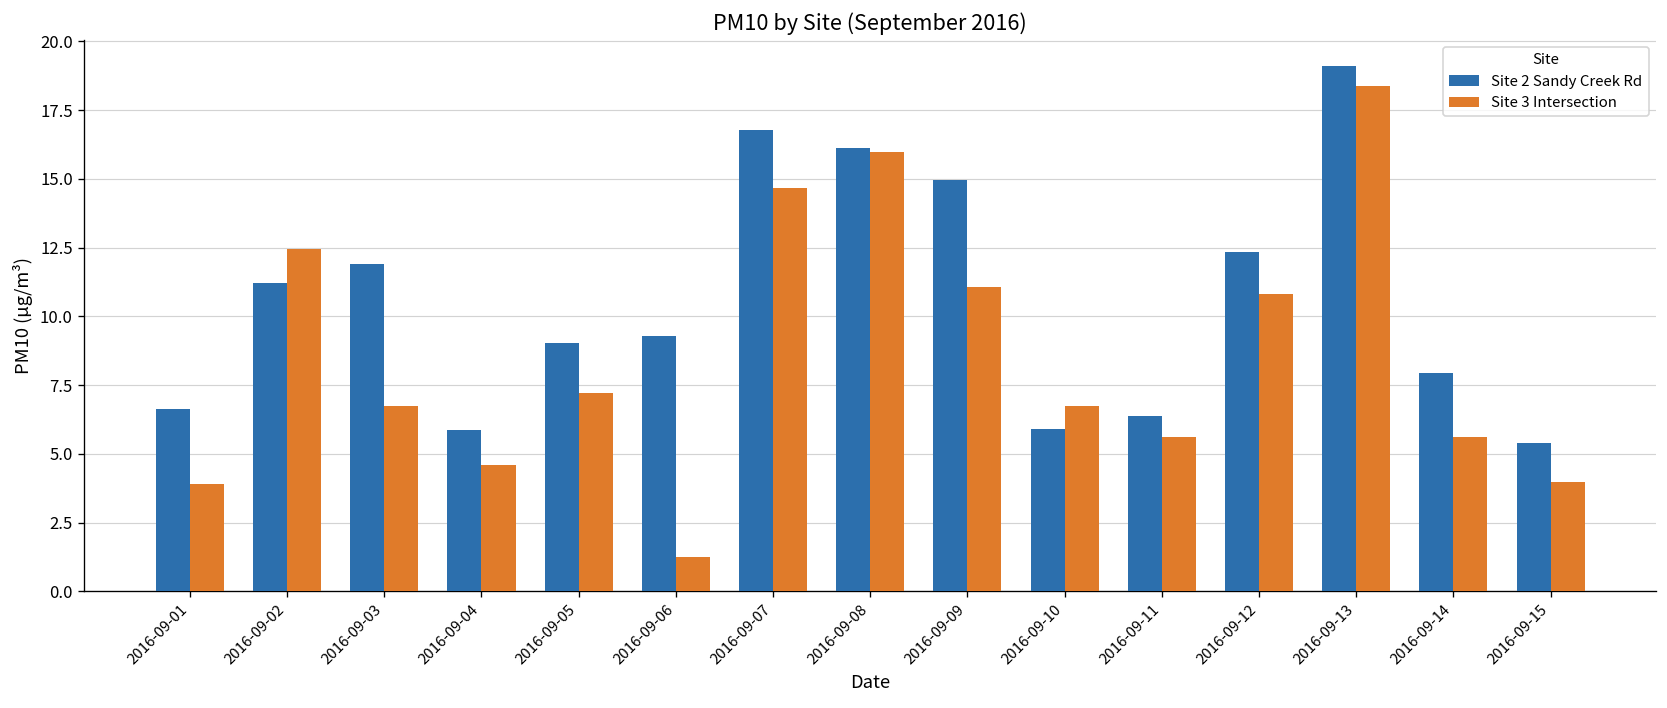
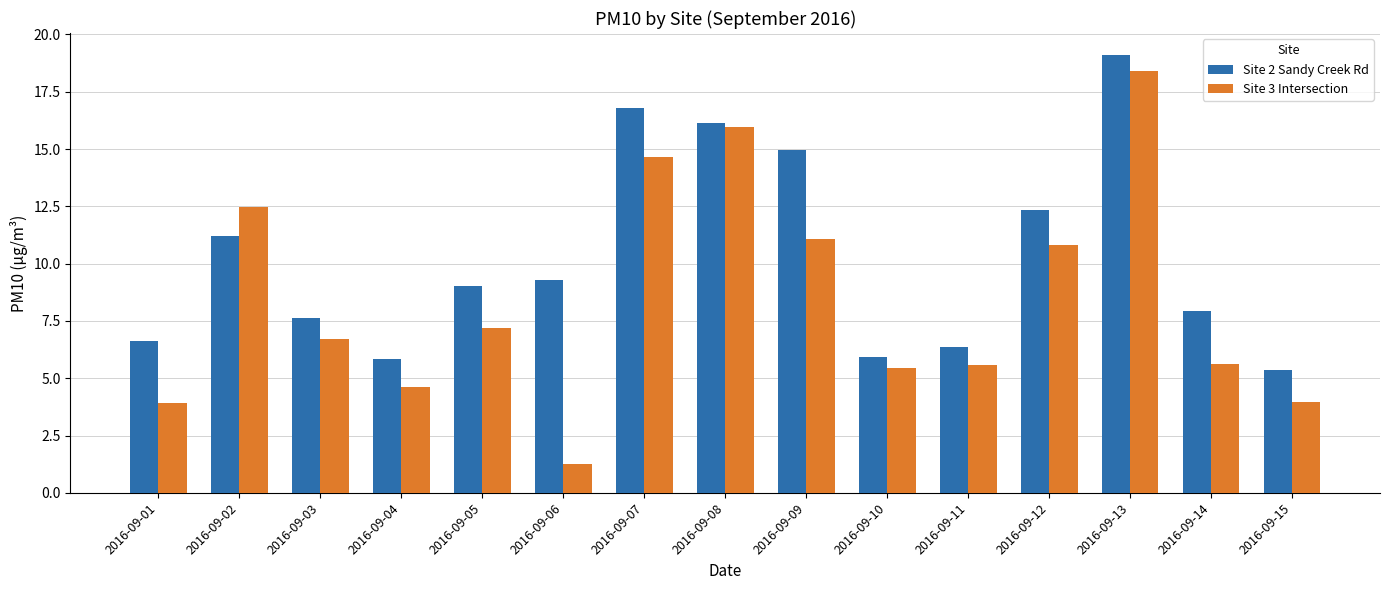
  {
    "Site 2 Sandy Creek Rd": {
      "2016-09-01": 6.6,
      "2016-09-02": 11.2,
-     "2016-09-03": 11.9,
+     "2016-09-03": 7.6,
      "2016-09-04": 5.9,
      "2016-09-05": 9.0,
      "2016-09-06": 9.3,
      "2016-09-07": 16.8,
      "2016-09-08": 16.1,
      "2016-09-09": 14.9,
      "2016-09-10": 5.9,
      "2016-09-11": 6.4,
      "2016-09-12": 12.4,
      "2016-09-13": 19.1,
      "2016-09-14": 8.0,
      "2016-09-15": 5.4
    },
    "Site 3 Intersection": {
      "2016-09-01": 3.9,
      "2016-09-02": 12.5,
      "2016-09-03": 6.7,
      "2016-09-04": 4.6,
      "2016-09-05": 7.2,
      "2016-09-06": 1.3,
      "2016-09-07": 14.7,
      "2016-09-08": 16.0,
      "2016-09-09": 11.1,
-     "2016-09-10": 6.7,
+     "2016-09-10": 5.4,
      "2016-09-11": 5.6,
      "2016-09-12": 10.8,
      "2016-09-13": 18.4,
      "2016-09-14": 5.6,
      "2016-09-15": 4.0
    }
  }
